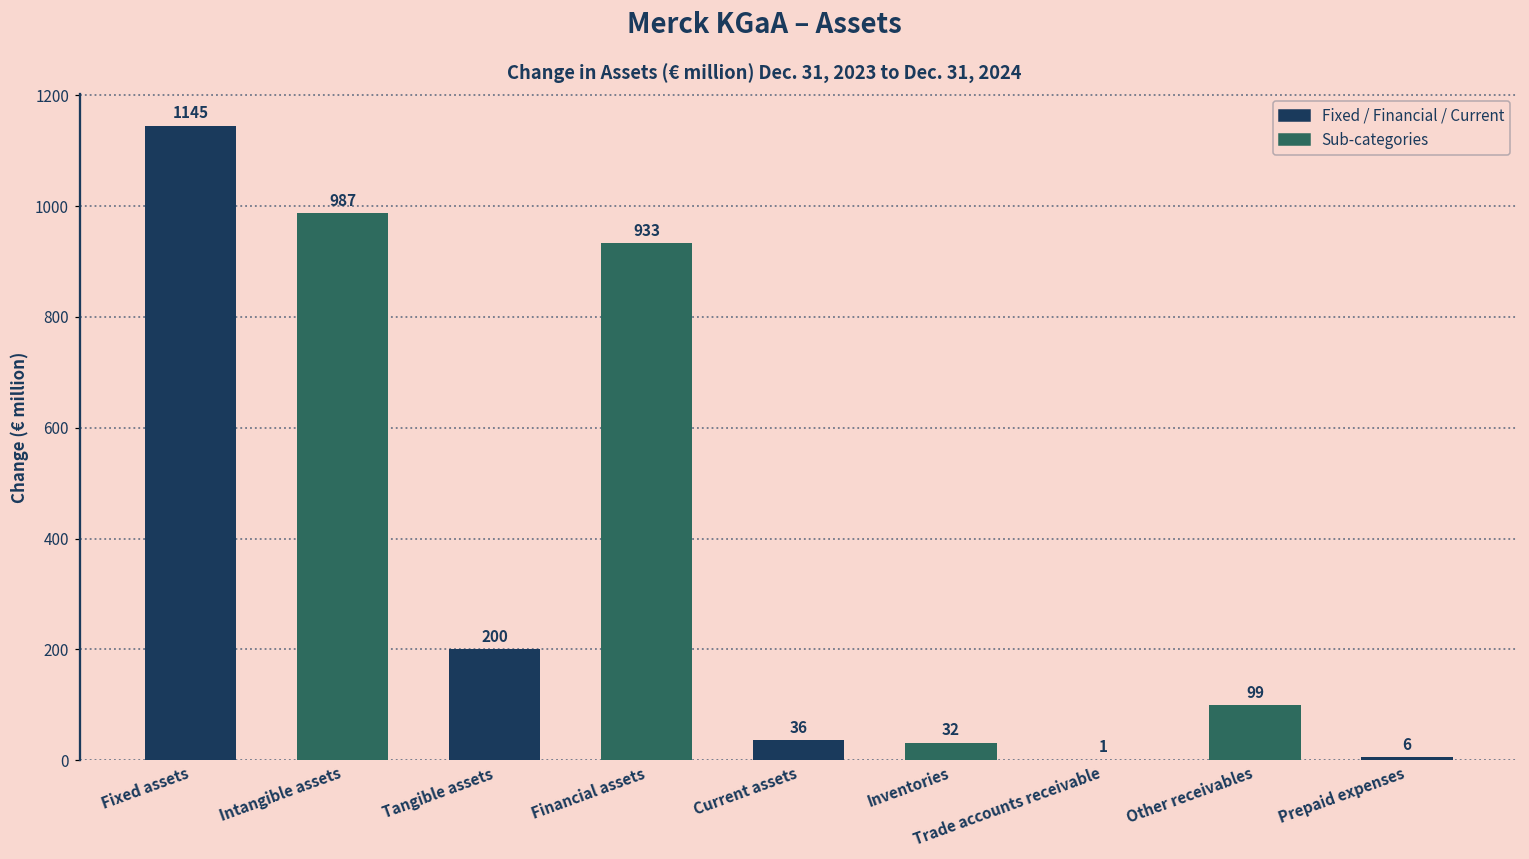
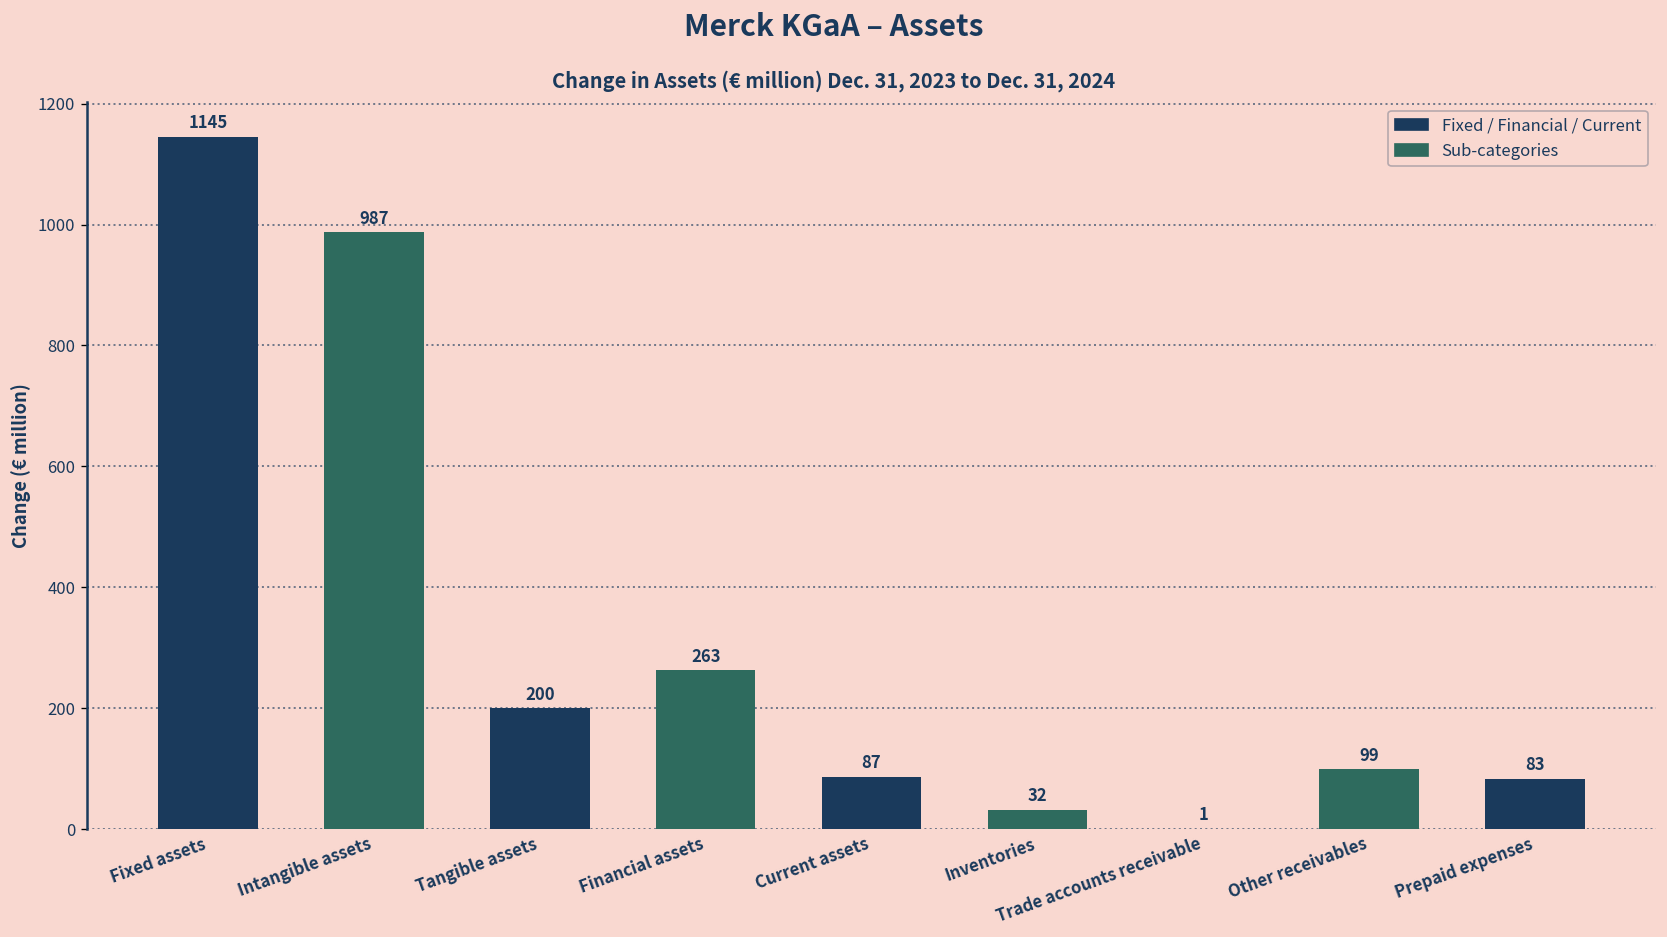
  {
    "Fixed assets": 1145,
    "Intangible assets": 987,
    "Tangible assets": 200,
-   "Financial assets": 933,
-   "Current assets": 36,
+   "Financial assets": 263,
+   "Current assets": 87,
    "Inventories": 32,
    "Trade accounts receivable": 1,
    "Other receivables": 99,
-   "Prepaid expenses": 6
+   "Prepaid expenses": 83
  }
